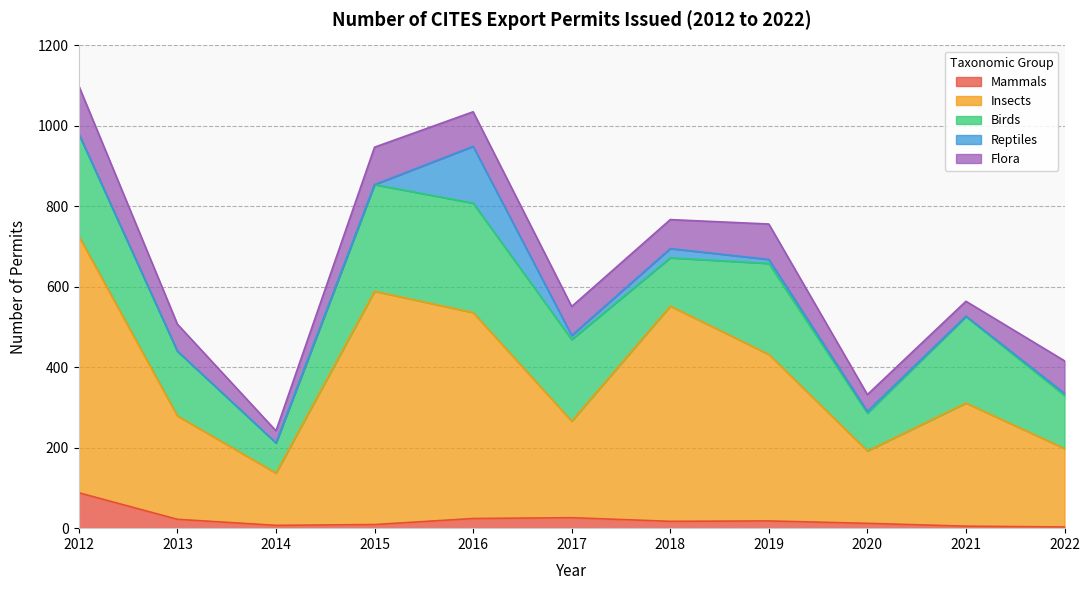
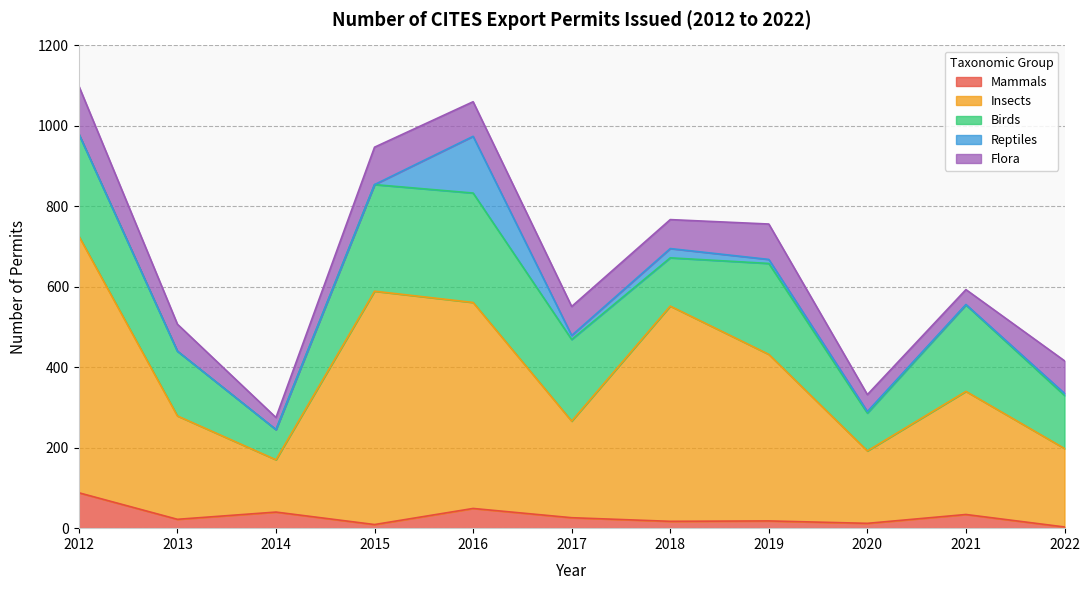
  {
    "Mammals": {
      "2012": 90,
      "2013": 20,
-     "2014": 10,
+     "2014": 40,
      "2015": 10,
-     "2016": 20,
+     "2016": 50,
      "2017": 30,
      "2018": 20,
      "2019": 20,
      "2020": 10,
-     "2021": 10,
+     "2021": 30,
      "2022": 0
    },
    "Insects": {
      "2012": 640,
      "2013": 260,
      "2014": 130,
      "2015": 580,
      "2016": 510,
      "2017": 240,
      "2018": 540,
      "2019": 410,
      "2020": 180,
      "2021": 310,
      "2022": 200
    },
    "Birds": {
      "2016": 270,
      "2017": 200,
      "2018": 120,
      "2019": 230
    },
    "Reptiles": {
      "2016": 140,
      "2017": 10,
      "2018": 20,
      "2019": 10
    },
    "Flora": {
      "2012": 120,
      "2013": 70,
      "2014": 30,
      "2015": 90,
      "2016": 90,
      "2017": 70,
      "2018": 70,
      "2019": 90,
      "2020": 40,
      "2021": 40,
      "2022": 80
    }
  }
